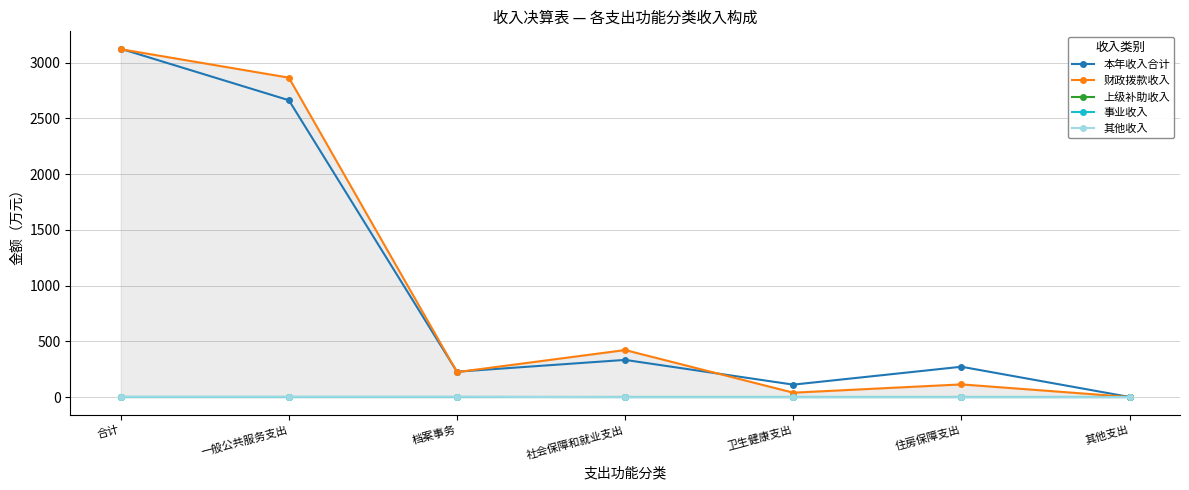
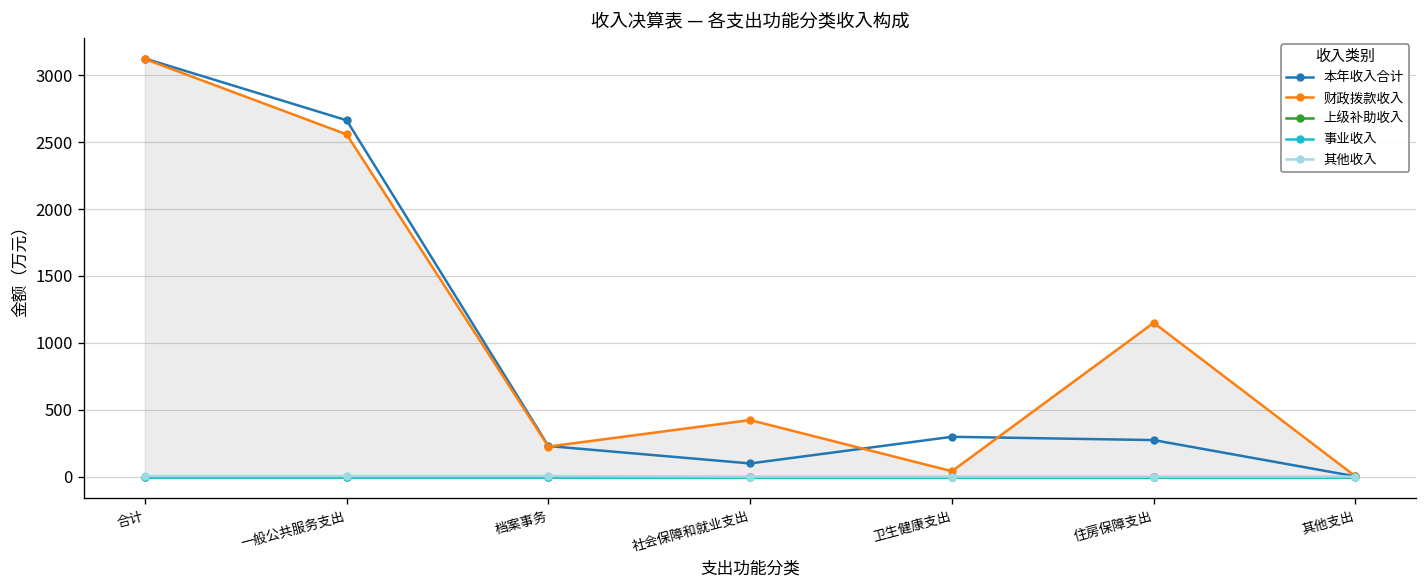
  {
    "本年收入合计": {
      "一般公共服务支出": 2660,
-     "社会保障和就业支出": 330,
-     "卫生健康支出": 110,
+     "社会保障和就业支出": 100,
+     "卫生健康支出": 300,
      "住房保障支出": 270
    },
    "财政拨款收入": {
-     "一般公共服务支出": 2870,
+     "一般公共服务支出": 2560,
      "社会保障和就业支出": 420,
      "卫生健康支出": 40,
-     "住房保障支出": 110
+     "住房保障支出": 1150
    },
    "其他收入": {
      "合计": 0,
      "一般公共服务支出": 0,
      "档案事务": 0,
      "社会保障和就业支出": 0,
      "卫生健康支出": 0,
      "住房保障支出": 0
    }
  }
